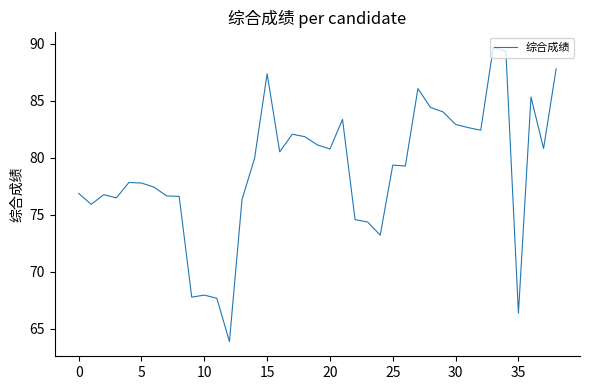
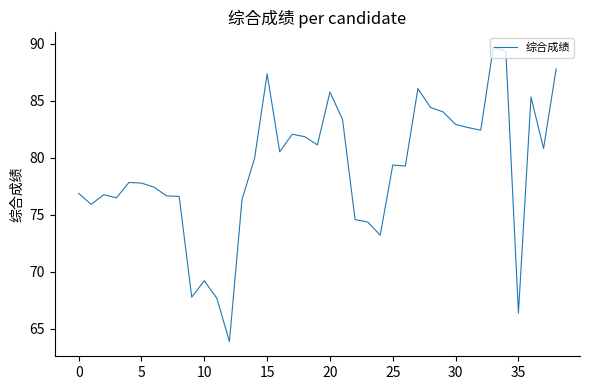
  {
    "0": 76.9,
    "5": 77.8,
-   "10": 67.9,
+   "10": 69.2,
    "15": 87.4,
-   "20": 80.8,
+   "20": 85.8,
    "25": 79.4,
    "30": 82.9,
    "35": 66.4
  }
